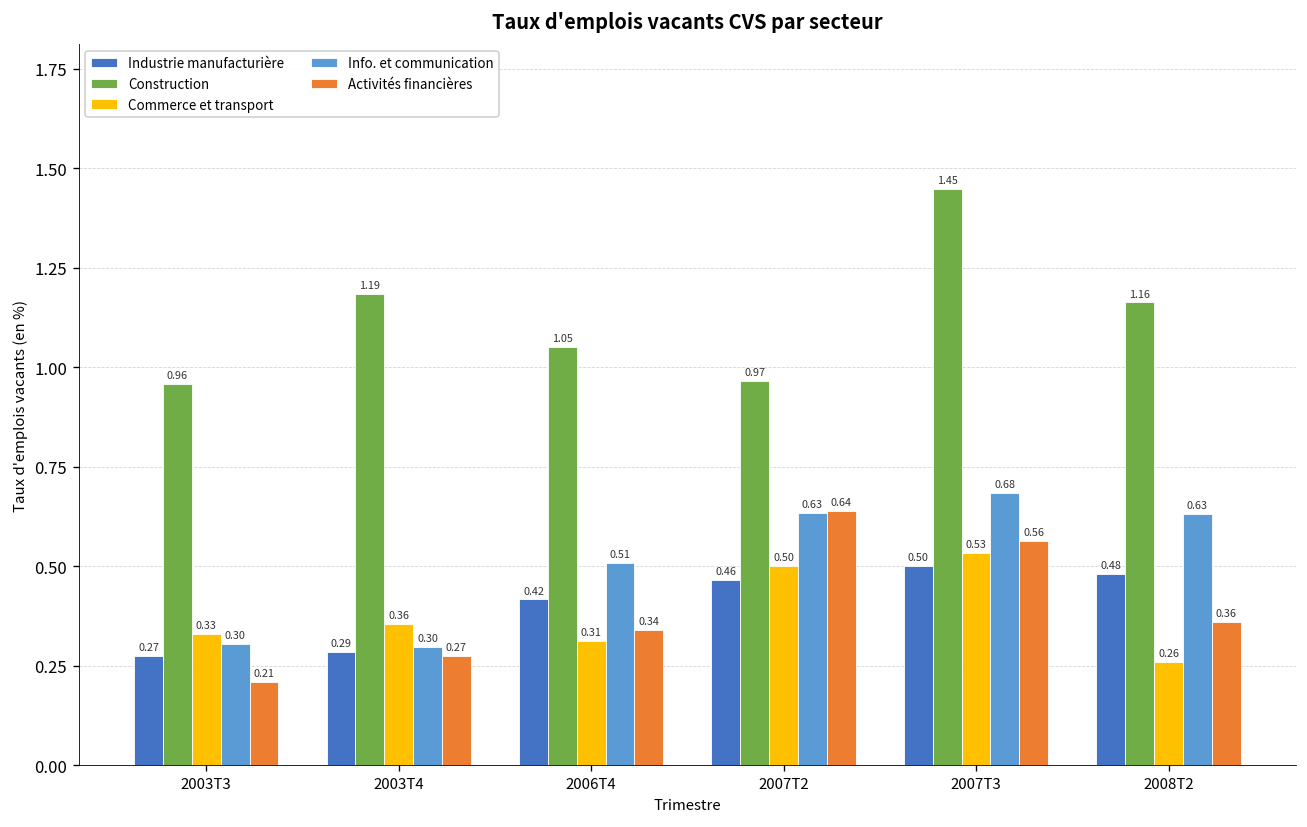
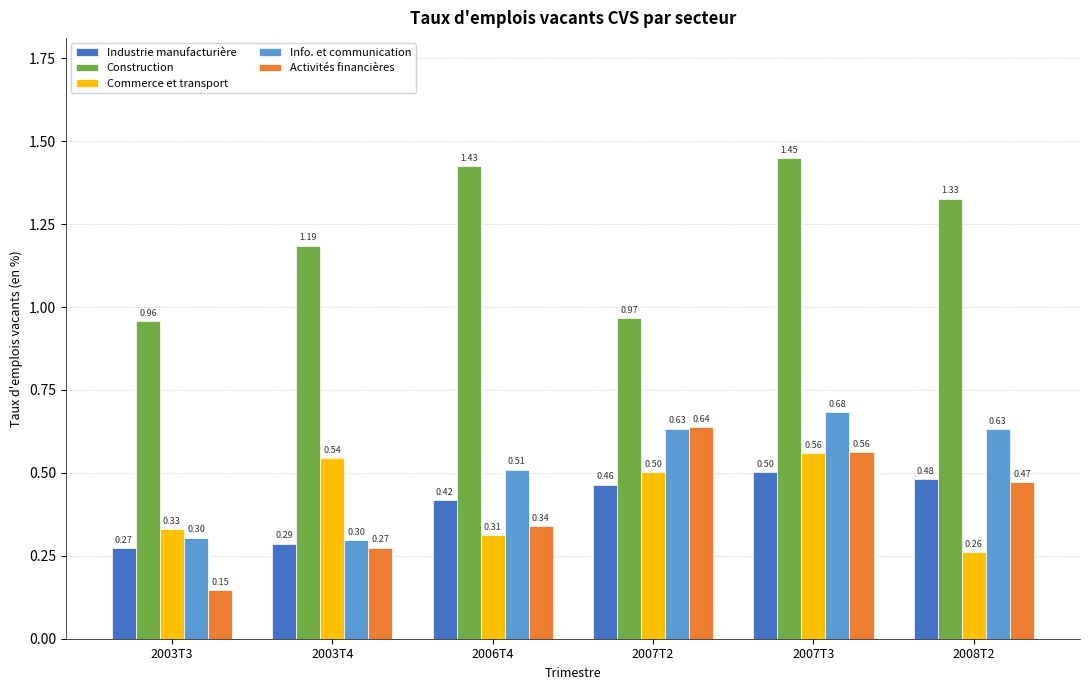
  {
    "Construction": {
      "2003T3": 0.96,
      "2003T4": 1.19,
-     "2006T4": 1.05,
+     "2006T4": 1.43,
      "2007T2": 0.97,
      "2007T3": 1.45,
-     "2008T2": 1.16
+     "2008T2": 1.33
    },
    "Commerce et transport": {
      "2003T3": 0.33,
-     "2003T4": 0.36,
+     "2003T4": 0.54,
      "2006T4": 0.31,
      "2007T2": 0.50,
-     "2007T3": 0.53,
+     "2007T3": 0.56,
      "2008T2": 0.26
    },
    "Activités financières": {
-     "2003T3": 0.21,
+     "2003T3": 0.15,
      "2003T4": 0.27,
      "2006T4": 0.34,
      "2007T2": 0.64,
      "2007T3": 0.56,
-     "2008T2": 0.36
+     "2008T2": 0.47
    }
  }
